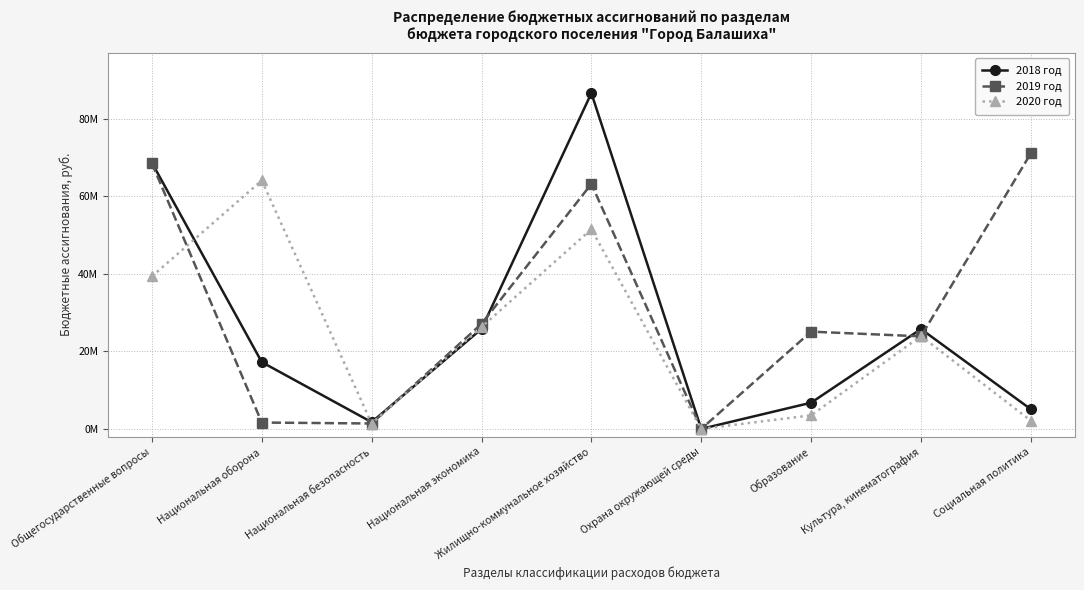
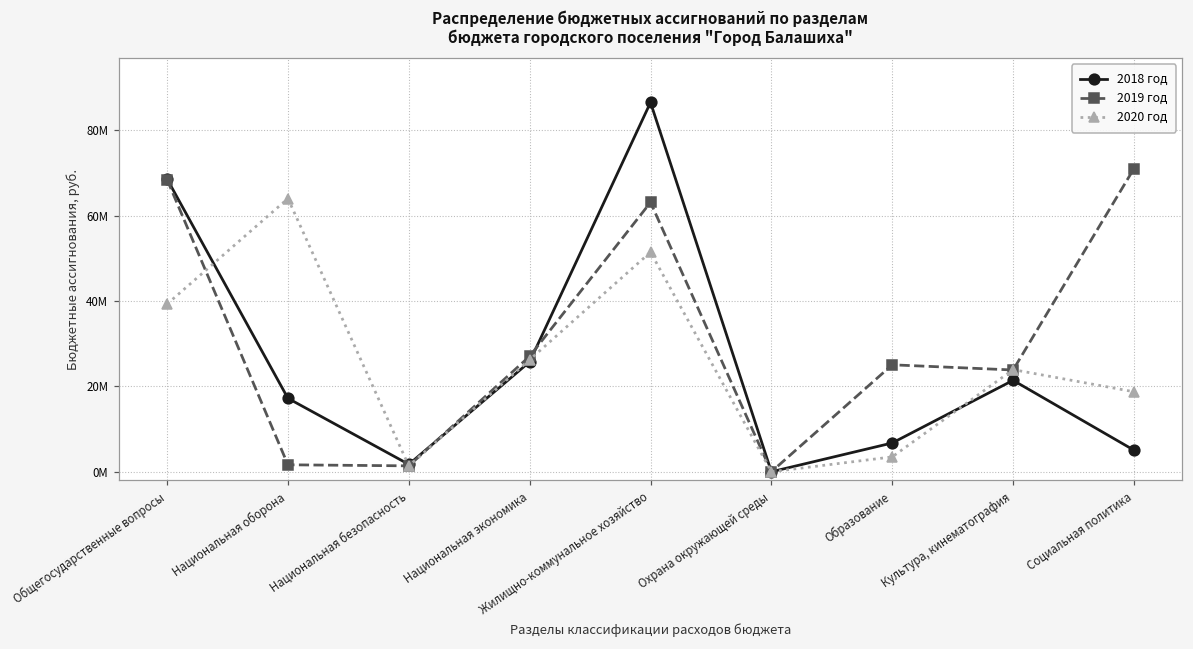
  {
    "2018 год": {
      "Национальная оборона": 17000000,
      "Жилищно-коммунальное хозяйство": 87000000,
      "Образование": 7000000,
-     "Культура, кинематография": 26000000,
+     "Культура, кинематография": 21000000,
      "Социальная политика": 5000000
    },
    "2019 год": {
      "Национальная оборона": 2000000,
      "Национальная экономика": 27000000,
      "Жилищно-коммунальное хозяйство": 63000000,
      "Образование": 25000000,
      "Социальная политика": 71000000
    },
    "2020 год": {
      "Общегосударственные вопросы": 39000000,
      "Национальная оборона": 64000000,
      "Жилищно-коммунальное хозяйство": 51000000,
      "Образование": 3000000,
-     "Социальная политика": 2000000
+     "Социальная политика": 19000000
    }
  }
